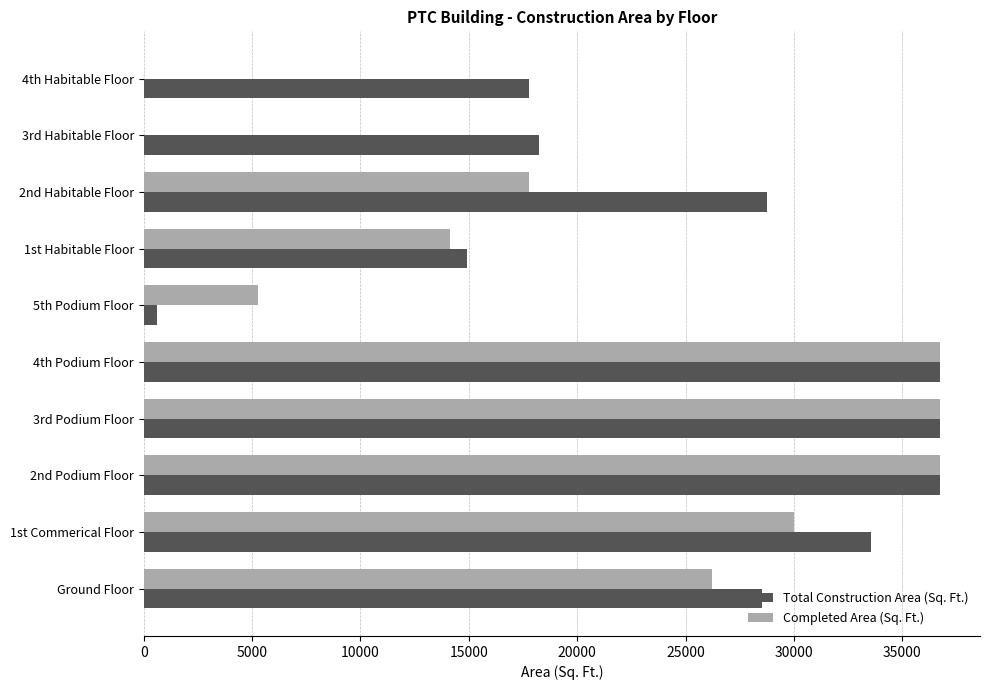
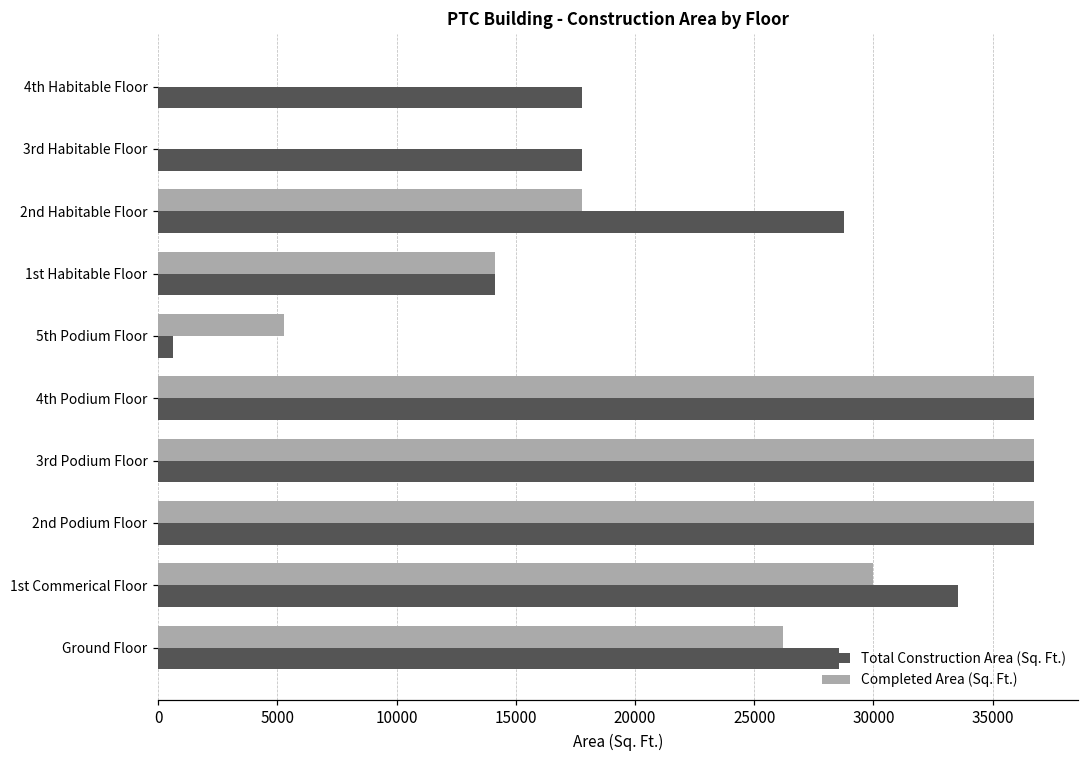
  {
    "Total Construction Area (Sq. Ft.)": {
      "4th Habitable Floor": 17800,
-     "3rd Habitable Floor": 18200,
+     "3rd Habitable Floor": 17800,
      "2nd Habitable Floor": 28800,
-     "1st Habitable Floor": 14900,
+     "1st Habitable Floor": 14100,
      "5th Podium Floor": 600,
      "4th Podium Floor": 36700,
      "3rd Podium Floor": 36700,
      "2nd Podium Floor": 36700,
      "1st Commerical Floor": 33500,
      "Ground Floor": 28500
    },
    "Completed Area (Sq. Ft.)": {
      "4th Habitable Floor": 0,
      "3rd Habitable Floor": 0,
      "2nd Habitable Floor": 17800,
      "1st Habitable Floor": 14100,
      "5th Podium Floor": 5300,
      "4th Podium Floor": 36700,
      "3rd Podium Floor": 36700,
      "2nd Podium Floor": 36700,
      "1st Commerical Floor": 30000,
      "Ground Floor": 26200
    }
  }
